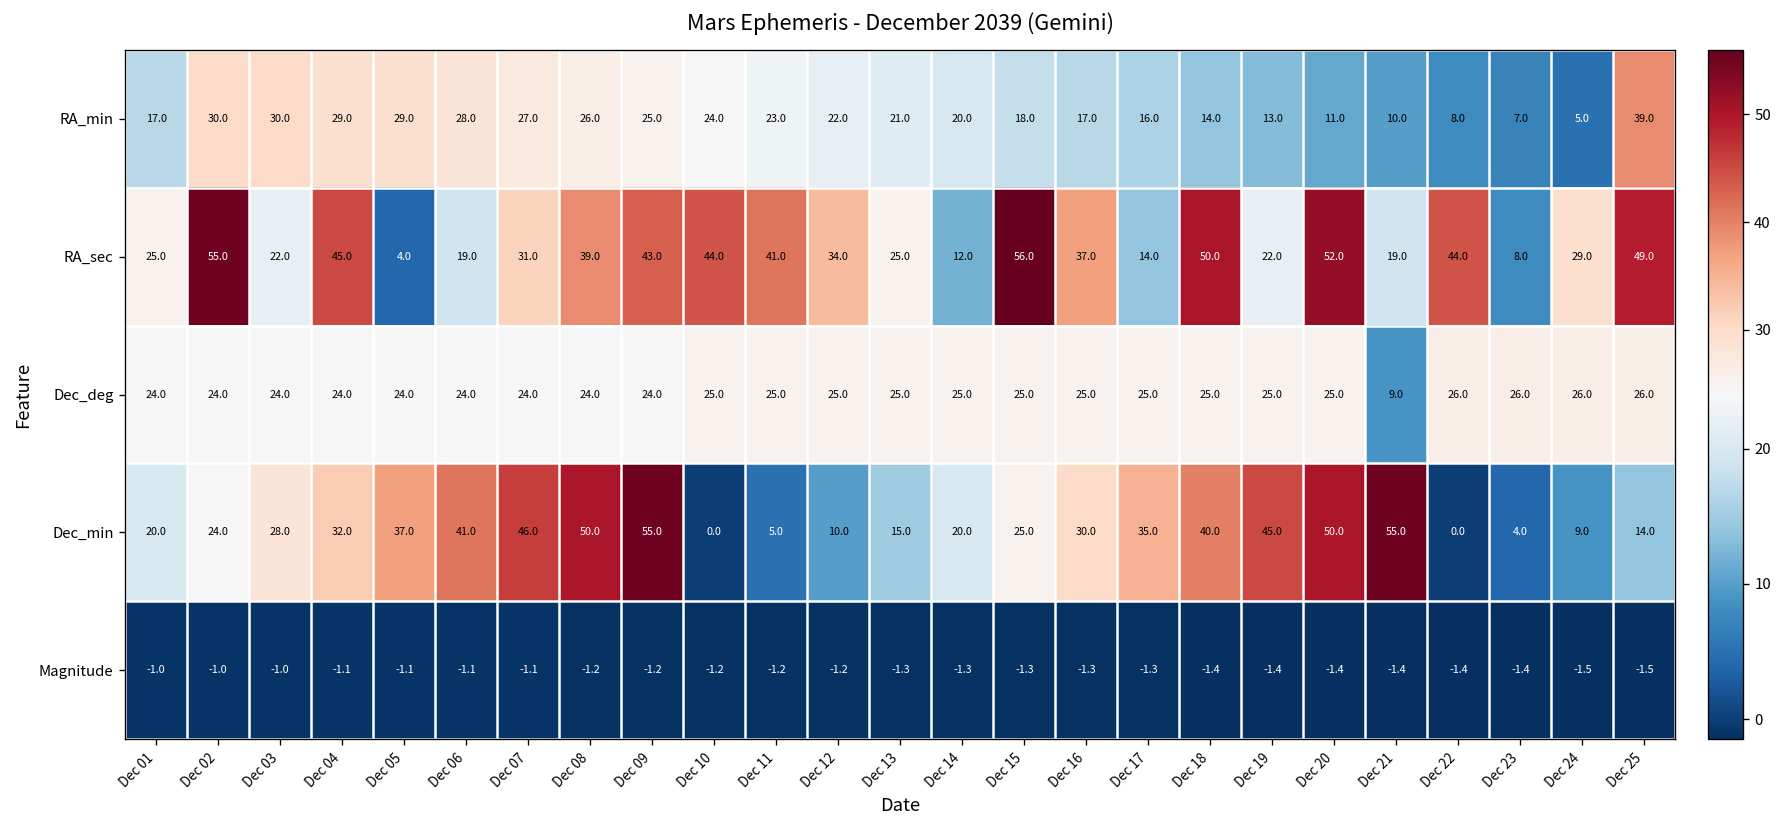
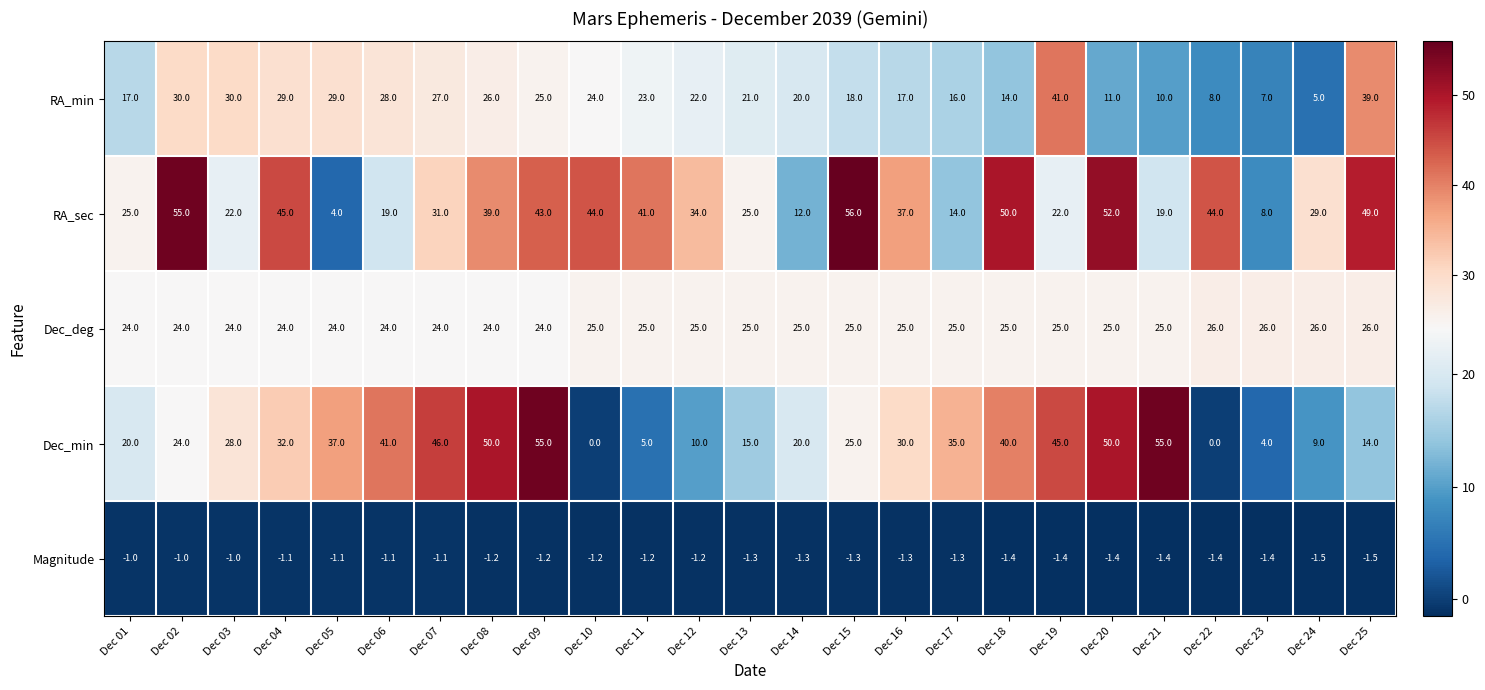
  {
    "RA_min": {
      "Dec 01": 17.0,
      "Dec 02": 30.0,
      "Dec 03": 30.0,
      "Dec 04": 29.0,
      "Dec 05": 29.0,
      "Dec 06": 28.0,
      "Dec 07": 27.0,
      "Dec 08": 26.0,
      "Dec 09": 25.0,
      "Dec 10": 24.0,
      "Dec 11": 23.0,
      "Dec 12": 22.0,
      "Dec 13": 21.0,
      "Dec 14": 20.0,
      "Dec 15": 18.0,
      "Dec 16": 17.0,
      "Dec 17": 16.0,
      "Dec 18": 14.0,
-     "Dec 19": 13.0,
+     "Dec 19": 41.0,
      "Dec 20": 11.0,
      "Dec 21": 10.0,
      "Dec 22": 8.0,
      "Dec 23": 7.0,
      "Dec 24": 5.0,
      "Dec 25": 39.0
    },
    "RA_sec": {
      "Dec 01": 25.0,
      "Dec 02": 55.0,
      "Dec 03": 22.0,
      "Dec 04": 45.0,
      "Dec 05": 4.0,
      "Dec 06": 19.0,
      "Dec 07": 31.0,
      "Dec 08": 39.0,
      "Dec 09": 43.0,
      "Dec 10": 44.0,
      "Dec 11": 41.0,
      "Dec 12": 34.0,
      "Dec 13": 25.0,
      "Dec 14": 12.0,
      "Dec 15": 56.0,
      "Dec 16": 37.0,
      "Dec 17": 14.0,
      "Dec 18": 50.0,
      "Dec 19": 22.0,
      "Dec 20": 52.0,
      "Dec 21": 19.0,
      "Dec 22": 44.0,
      "Dec 23": 8.0,
      "Dec 24": 29.0,
      "Dec 25": 49.0
    },
    "Dec_deg": {
      "Dec 01": 24.0,
      "Dec 02": 24.0,
      "Dec 03": 24.0,
      "Dec 04": 24.0,
      "Dec 05": 24.0,
      "Dec 06": 24.0,
      "Dec 07": 24.0,
      "Dec 08": 24.0,
      "Dec 09": 24.0,
      "Dec 10": 25.0,
      "Dec 11": 25.0,
      "Dec 12": 25.0,
      "Dec 13": 25.0,
      "Dec 14": 25.0,
      "Dec 15": 25.0,
      "Dec 16": 25.0,
      "Dec 17": 25.0,
      "Dec 18": 25.0,
      "Dec 19": 25.0,
      "Dec 20": 25.0,
-     "Dec 21": 9.0,
+     "Dec 21": 25.0,
      "Dec 22": 26.0,
      "Dec 23": 26.0,
      "Dec 24": 26.0,
      "Dec 25": 26.0
    },
    "Dec_min": {
      "Dec 01": 20.0,
      "Dec 02": 24.0,
      "Dec 03": 28.0,
      "Dec 04": 32.0,
      "Dec 05": 37.0,
      "Dec 06": 41.0,
      "Dec 07": 46.0,
      "Dec 08": 50.0,
      "Dec 09": 55.0,
      "Dec 10": 0.0,
      "Dec 11": 5.0,
      "Dec 12": 10.0,
      "Dec 13": 15.0,
      "Dec 14": 20.0,
      "Dec 15": 25.0,
      "Dec 16": 30.0,
      "Dec 17": 35.0,
      "Dec 18": 40.0,
      "Dec 19": 45.0,
      "Dec 20": 50.0,
      "Dec 21": 55.0,
      "Dec 22": 0.0,
      "Dec 23": 4.0,
      "Dec 24": 9.0,
      "Dec 25": 14.0
    },
    "Magnitude": {
      "Dec 01": -1.0,
      "Dec 02": -1.0,
      "Dec 03": -1.0,
      "Dec 04": -1.1,
      "Dec 05": -1.1,
      "Dec 06": -1.1,
      "Dec 07": -1.1,
      "Dec 08": -1.2,
      "Dec 09": -1.2,
      "Dec 10": -1.2,
      "Dec 11": -1.2,
      "Dec 12": -1.2,
      "Dec 13": -1.3,
      "Dec 14": -1.3,
      "Dec 15": -1.3,
      "Dec 16": -1.3,
      "Dec 17": -1.3,
      "Dec 18": -1.4,
      "Dec 19": -1.4,
      "Dec 20": -1.4,
      "Dec 21": -1.4,
      "Dec 22": -1.4,
      "Dec 23": -1.4,
      "Dec 24": -1.5,
      "Dec 25": -1.5
    }
  }
